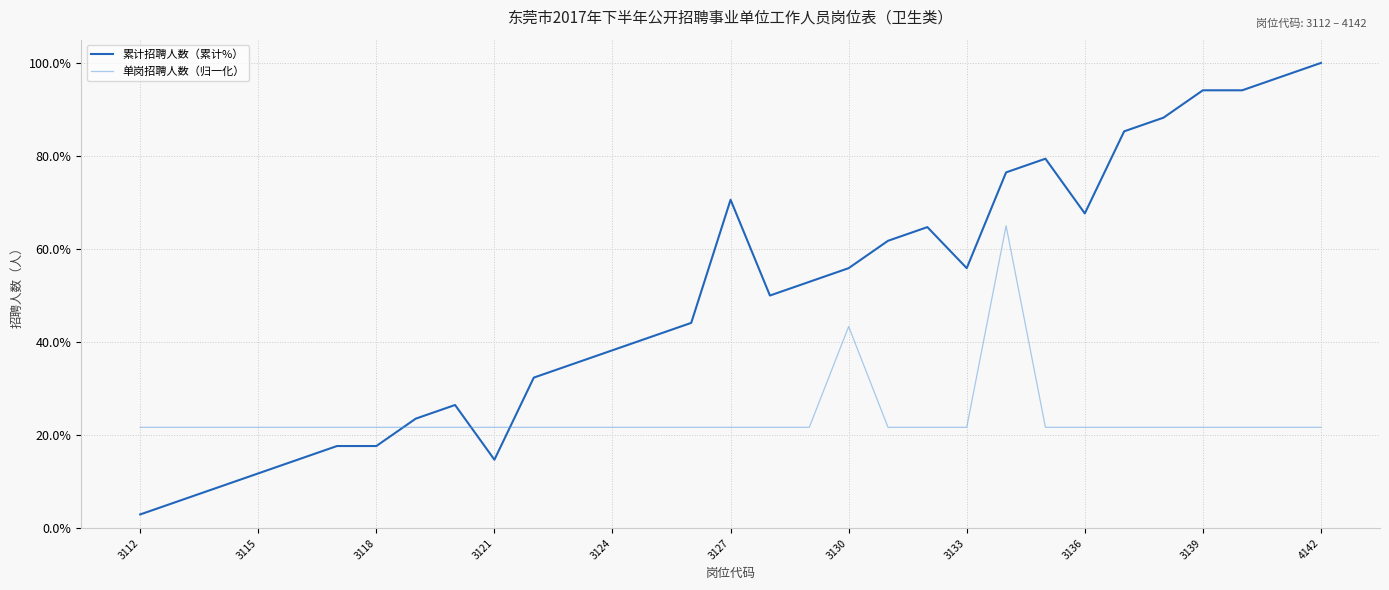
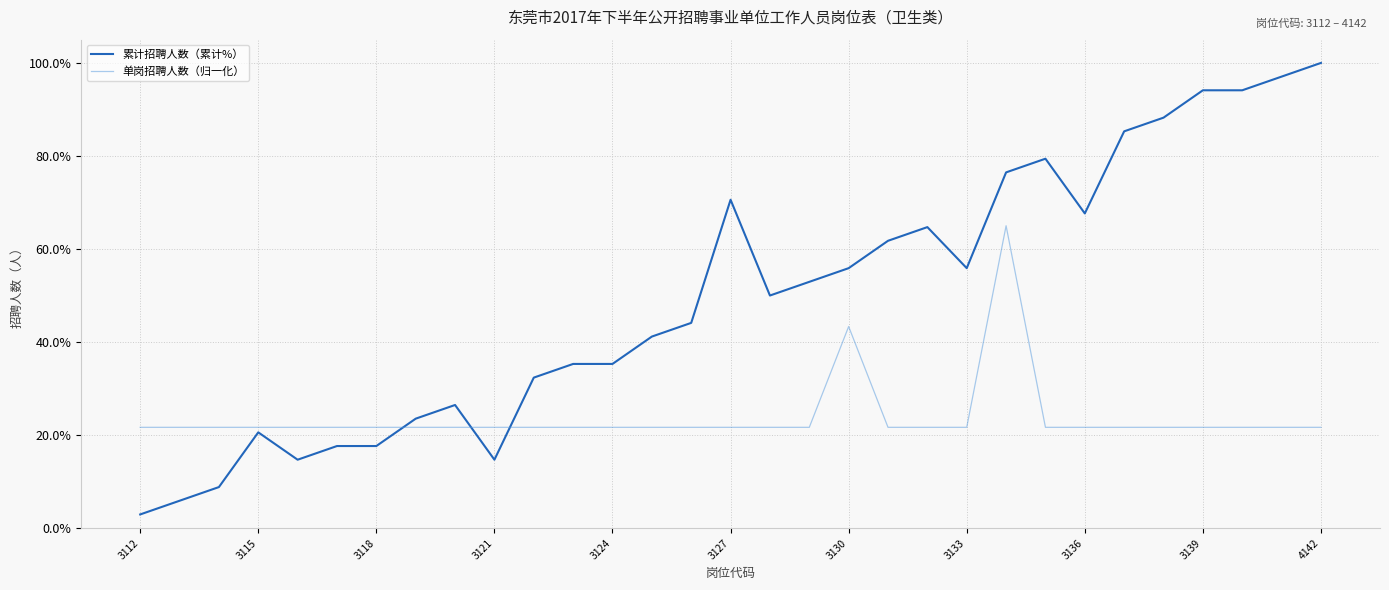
  {
    "累计招聘人数（累计%）": {
      "3112": "3%",
-     "3115": "12%",
+     "3115": "21%",
      "3118": "18%",
      "3121": "15%",
-     "3124": "38%",
+     "3124": "35%",
      "3127": "71%",
      "3130": "56%",
      "3133": "56%",
      "3136": "68%",
      "3139": "94%",
      "4142": "100%"
    },
    "单岗招聘人数（归一化）": {
      "3112": "22%",
      "3115": "22%",
      "3118": "22%",
      "3121": "22%",
      "3124": "22%",
      "3127": "22%",
      "3130": "43%",
      "3133": "22%",
      "3136": "22%",
      "3139": "22%",
      "4142": "22%"
    }
  }
